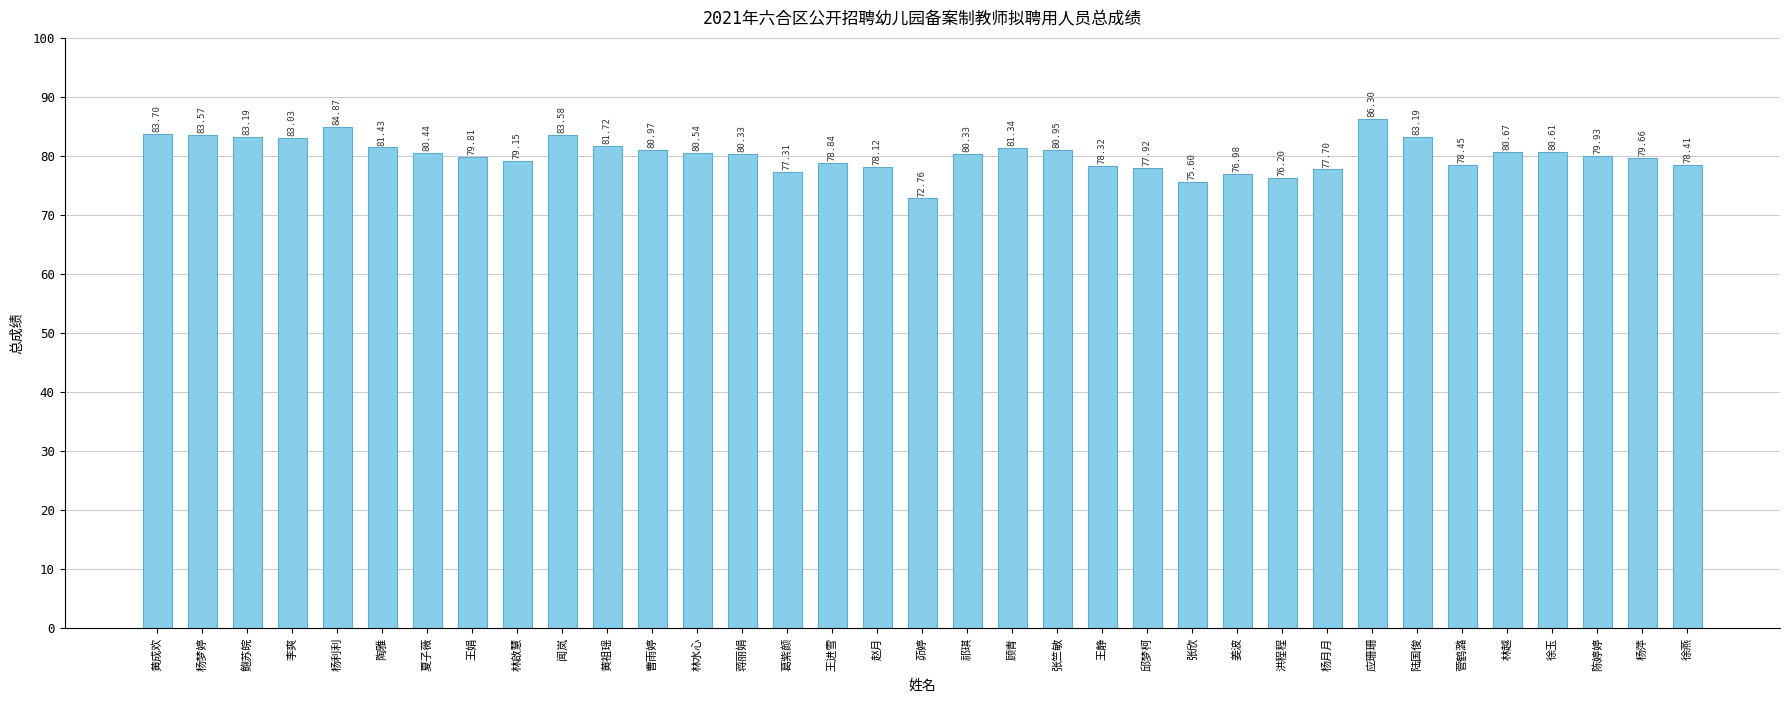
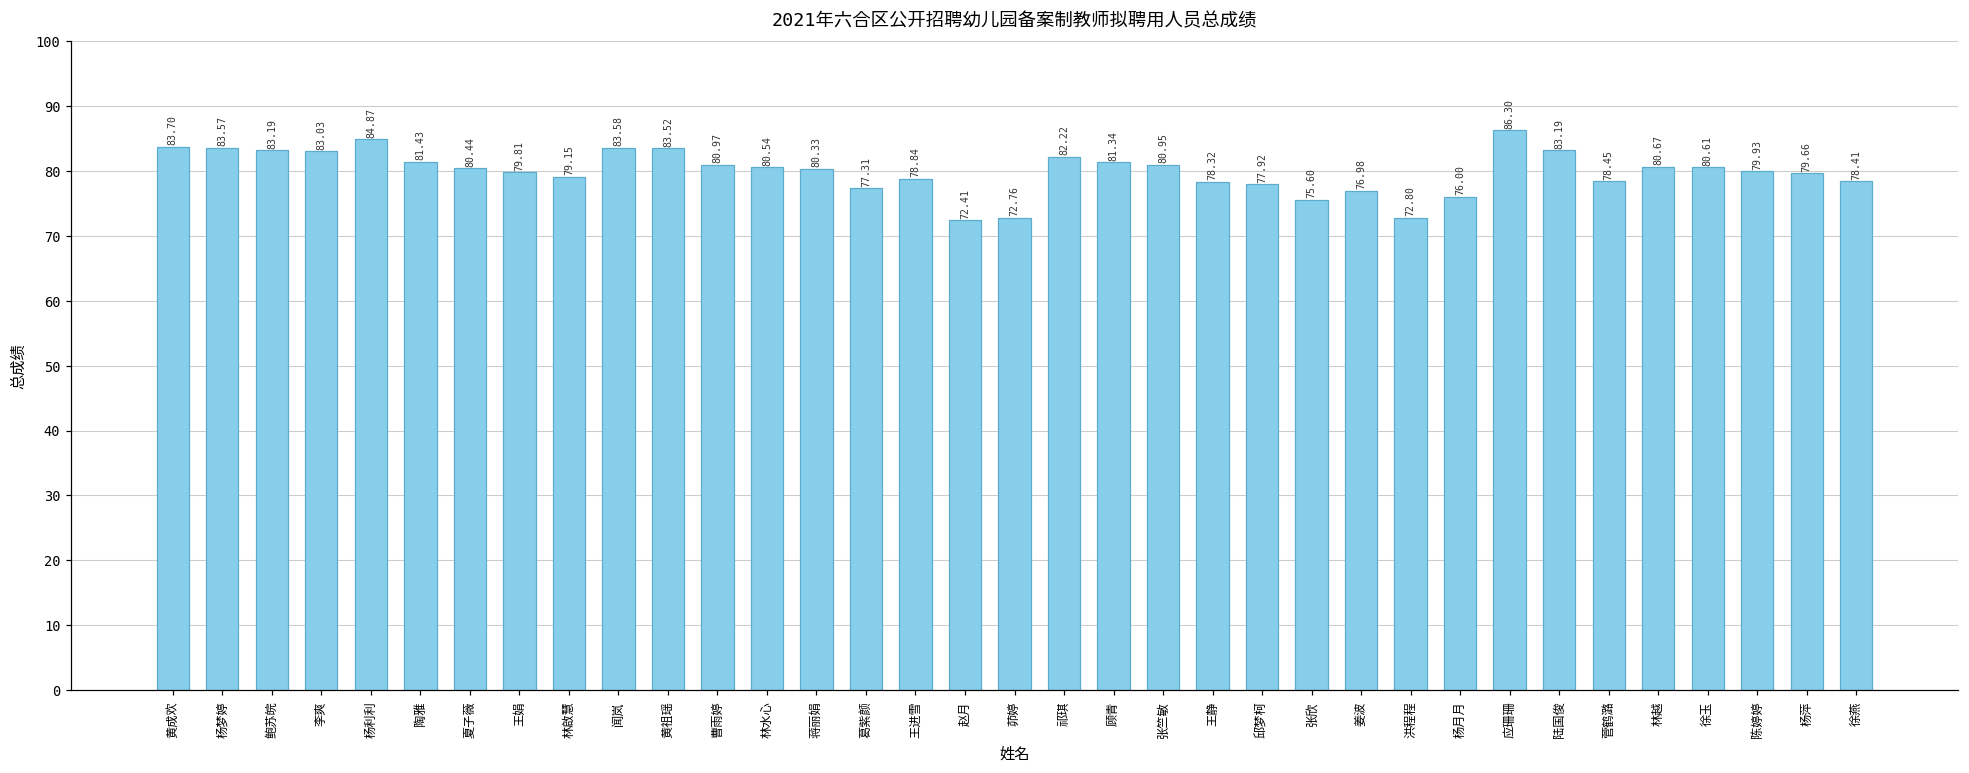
  {
    "黄成欢": 83.70,
    "杨梦婷": 83.57,
    "鲍苏皖": 83.19,
    "李爽": 83.03,
    "杨利利": 84.87,
    "陶雅": 81.43,
    "夏子薇": 80.44,
    "王娟": 79.81,
    "林啟慧": 79.15,
    "闻岚": 83.58,
-   "黄祖瑶": 81.72,
+   "黄祖瑶": 83.52,
    "曹雨婷": 80.97,
    "林水心": 80.54,
    "蒋丽娟": 80.33,
    "葛紫颜": 77.31,
    "王进雪": 78.84,
-   "赵月": 78.12,
+   "赵月": 72.41,
    "茆婷": 72.76,
-   "祁琪": 80.33,
+   "祁琪": 82.22,
    "顾青": 81.34,
    "张竺敏": 80.95,
    "王静": 78.32,
    "邱梦柯": 77.92,
    "张欣": 75.60,
    "姜波": 76.98,
-   "洪程程": 76.20,
-   "杨月月": 77.70,
+   "洪程程": 72.80,
+   "杨月月": 76.00,
    "应珊珊": 86.30,
    "陆国俊": 83.19,
    "菅鹤潞": 78.45,
    "林越": 80.67,
    "徐玉": 80.61,
    "陈婷婷": 79.93,
    "杨萍": 79.66,
    "徐燕": 78.41
  }
